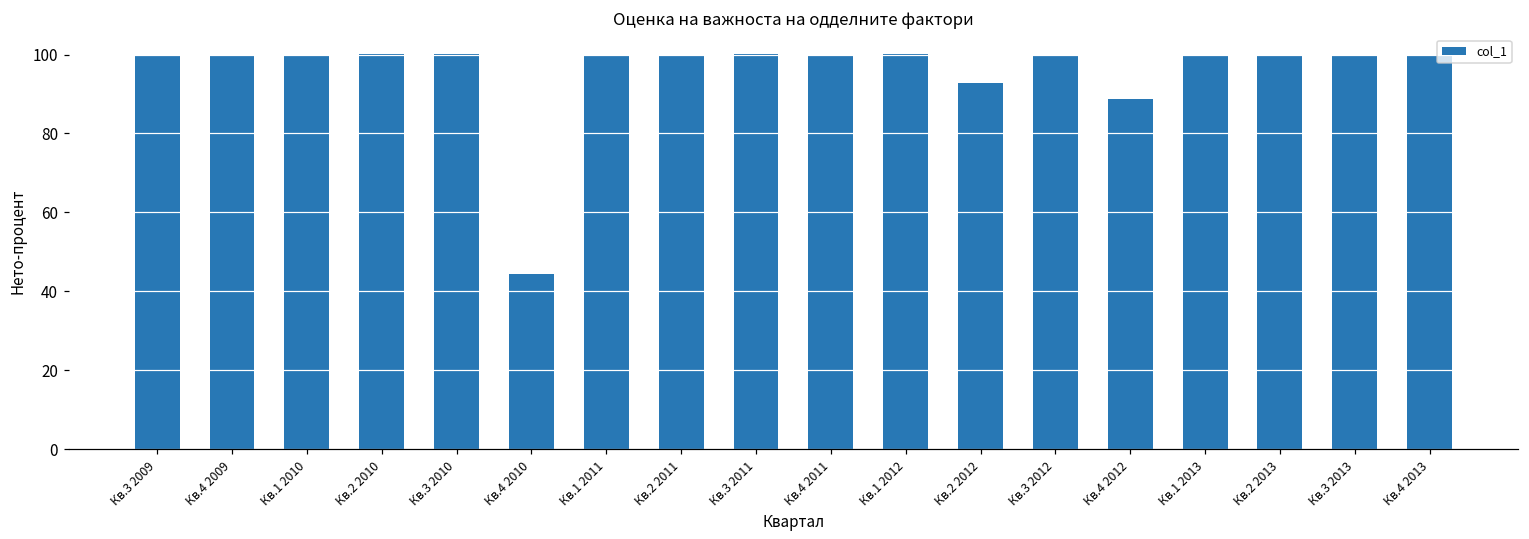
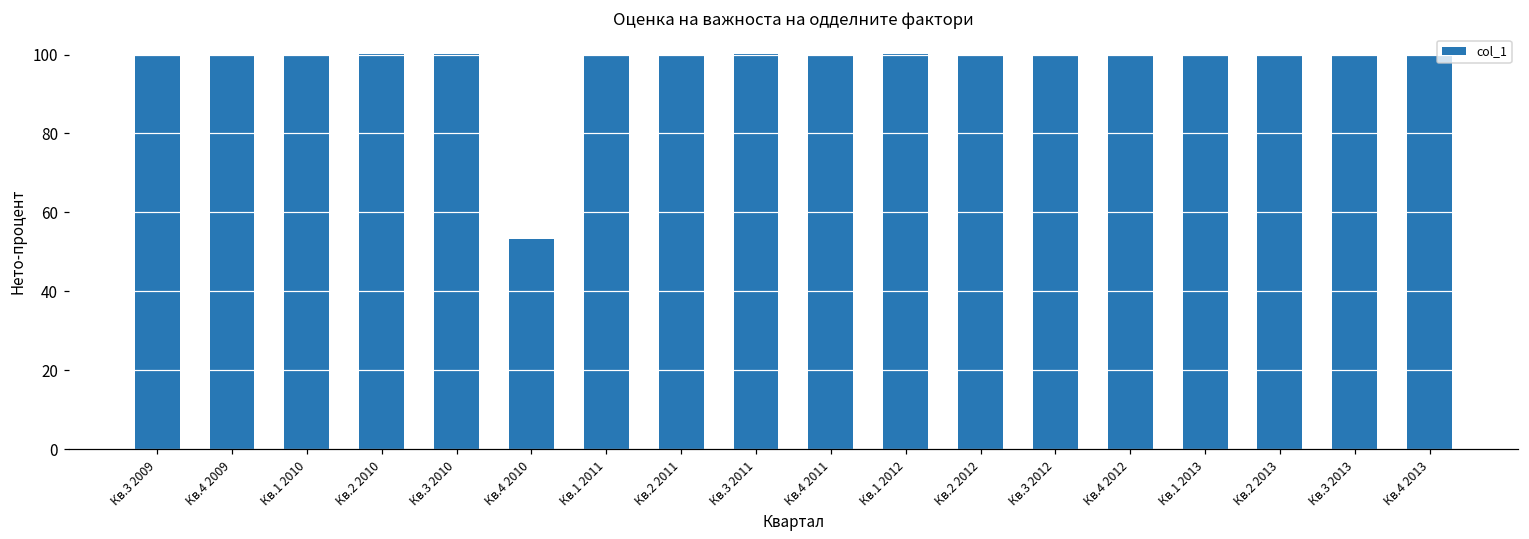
  {
    "Кв.3 2009": 100,
    "Кв.4 2009": 100,
    "Кв.1 2010": 100,
    "Кв.2 2010": 100,
    "Кв.3 2010": 100,
-   "Кв.4 2010": 45,
+   "Кв.4 2010": 53,
    "Кв.1 2011": 100,
    "Кв.2 2011": 100,
    "Кв.3 2011": 100,
    "Кв.4 2011": 100,
    "Кв.1 2012": 100,
-   "Кв.2 2012": 93,
+   "Кв.2 2012": 100,
    "Кв.3 2012": 100,
-   "Кв.4 2012": 89,
+   "Кв.4 2012": 100,
    "Кв.1 2013": 100,
    "Кв.2 2013": 100,
    "Кв.3 2013": 100,
    "Кв.4 2013": 100
  }
